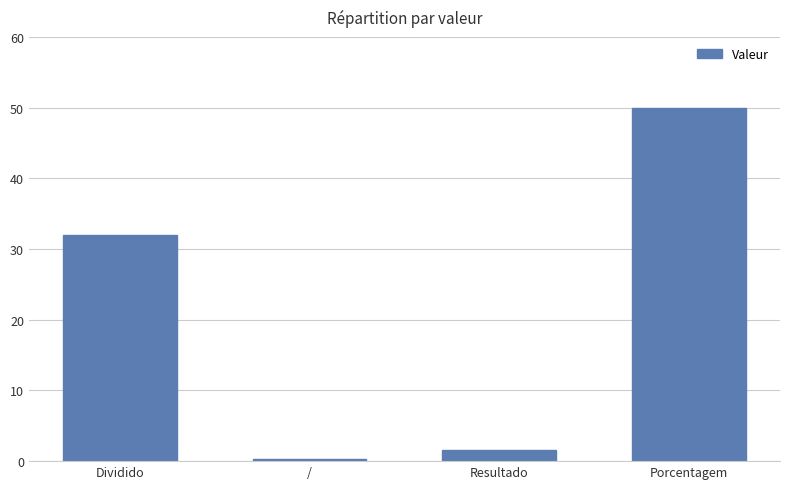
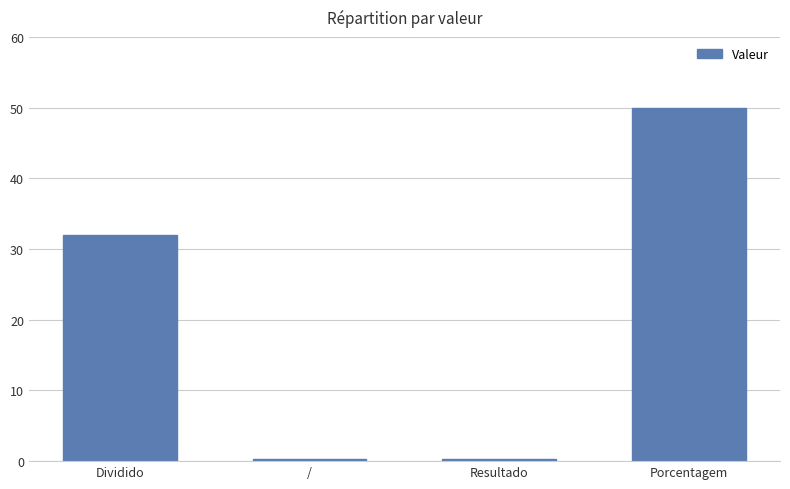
  {
    "Dividido": 32,
-   "Resultado": 2,
+   "Resultado": 0,
    "Porcentagem": 50
  }
